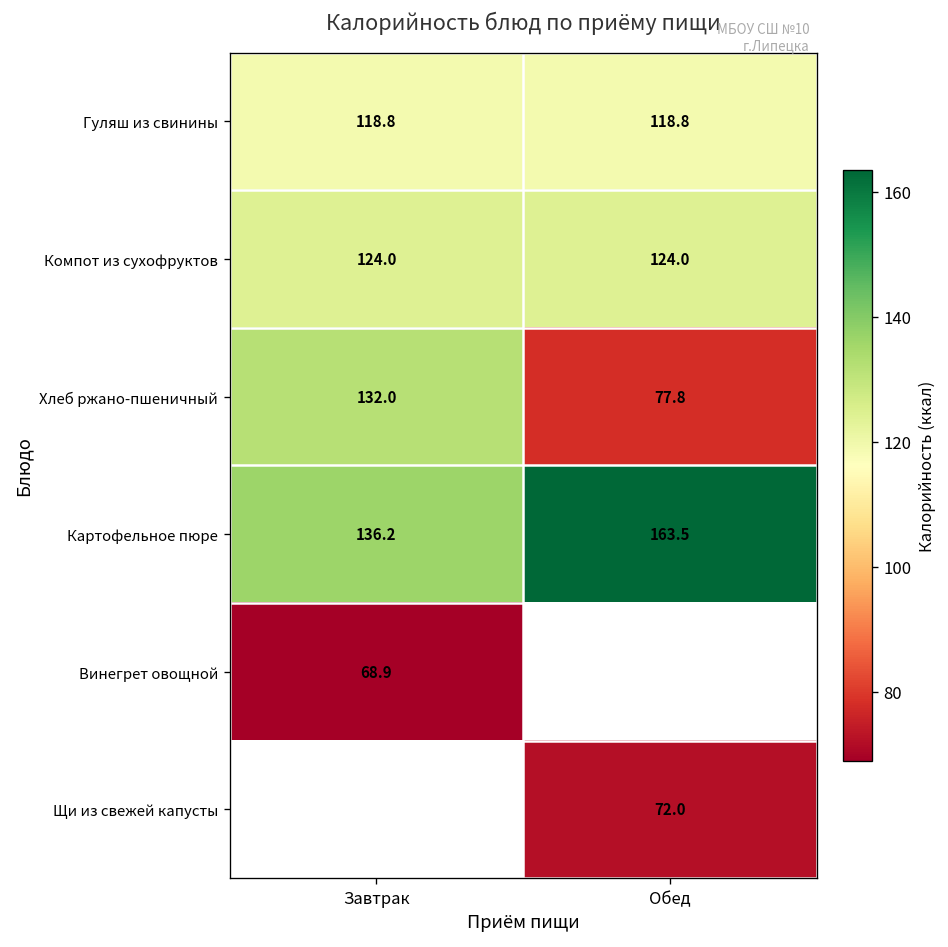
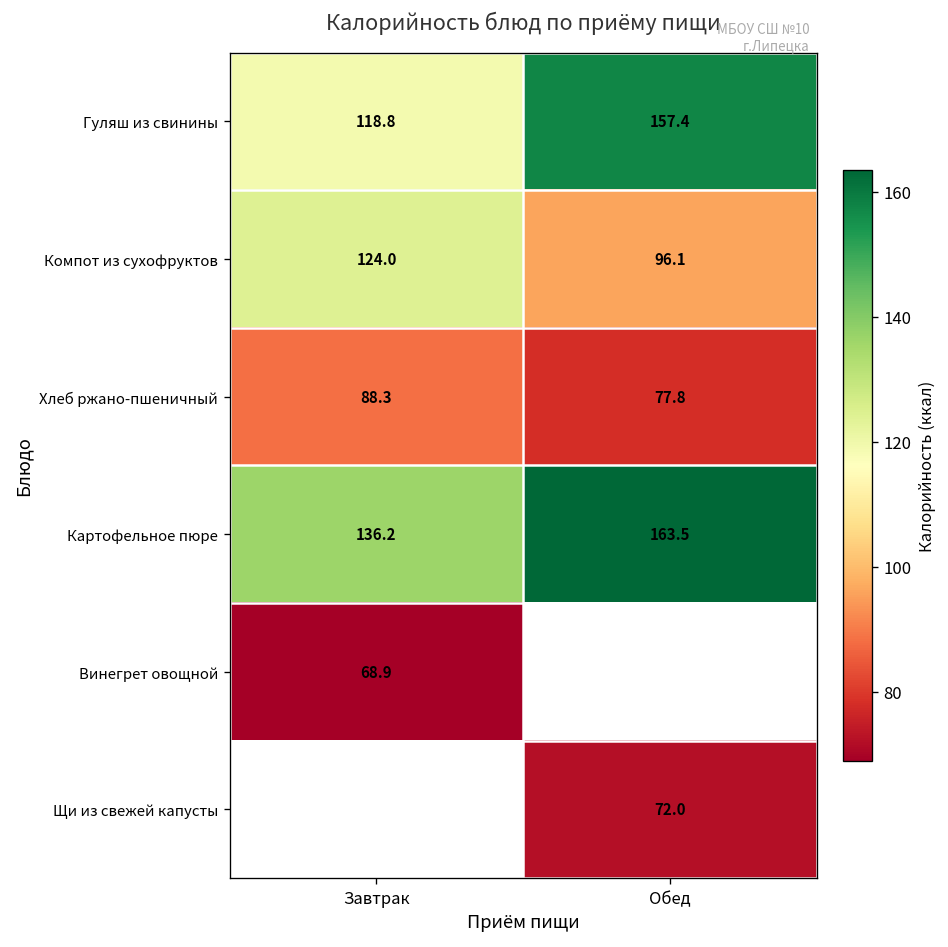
  {
    "Гуляш из свинины": {
      "Завтрак": 118.8,
-     "Обед": 118.8
+     "Обед": 157.4
    },
    "Компот из сухофруктов": {
      "Завтрак": 124.0,
-     "Обед": 124.0
+     "Обед": 96.1
    },
    "Хлеб ржано-пшеничный": {
-     "Завтрак": 132.0,
+     "Завтрак": 88.3,
      "Обед": 77.8
    },
    "Картофельное пюре": {
      "Завтрак": 136.2,
      "Обед": 163.5
    },
    "Винегрет овощной": {
      "Завтрак": 68.9
    },
    "Щи из свежей капусты": {
      "Обед": 72.0
    }
  }
